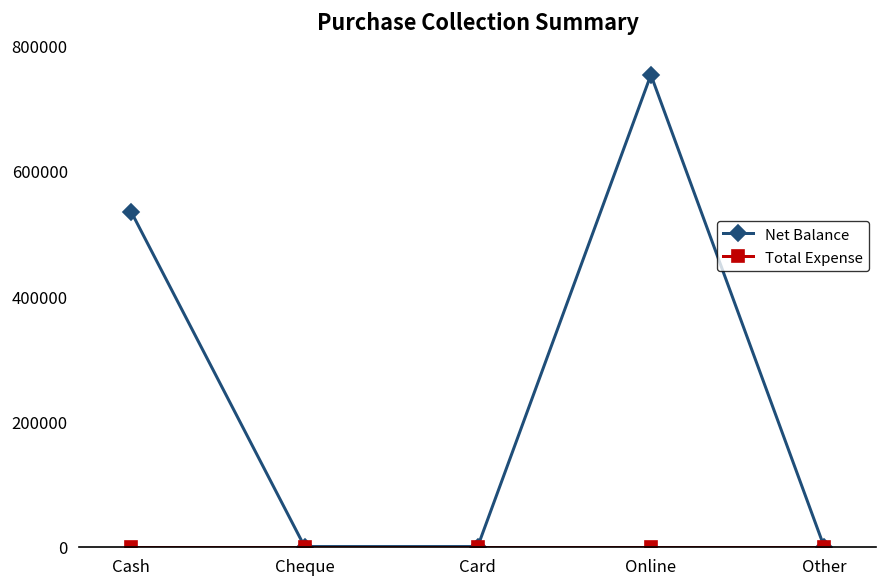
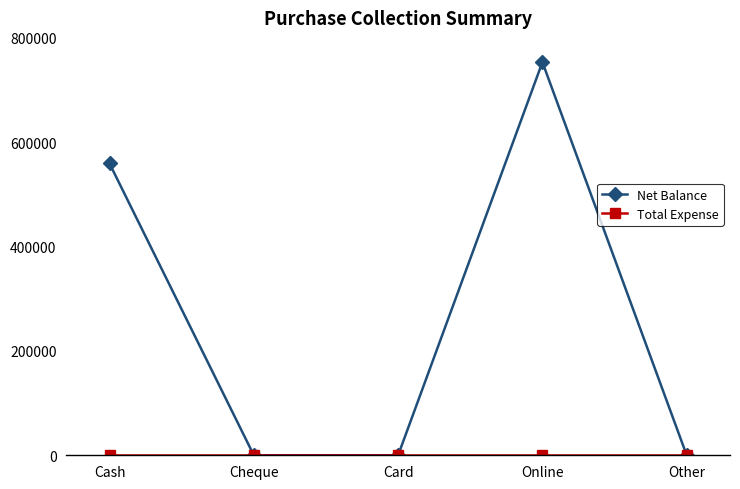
  {
    "Net Balance": {
-     "Cash": 530000,
+     "Cash": 560000,
      "Online": 750000
    },
    "Total Expense": {
      "Cash": 0,
      "Online": 0
    }
  }
